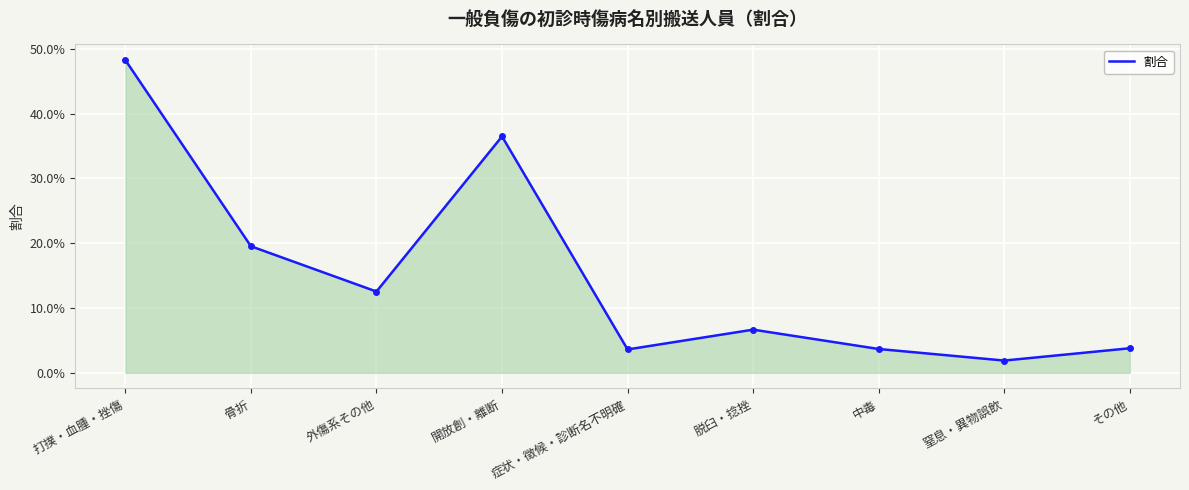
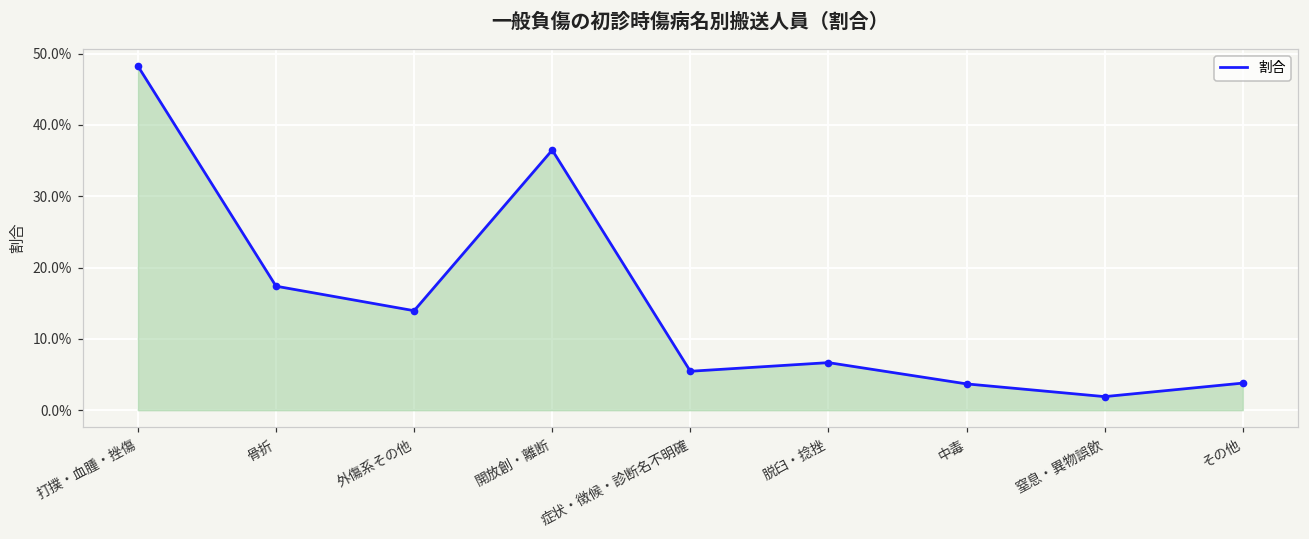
  {
    "打撲・血腫・挫傷": "48%",
-   "骨折": "20%",
-   "外傷系その他": "13%",
+   "骨折": "17%",
+   "外傷系その他": "14%",
    "開放創・離断": "36%",
-   "症状・徴候・診断名不明確": "4%",
+   "症状・徴候・診断名不明確": "5%",
    "脱臼・捻挫": "7%",
    "中毒": "4%",
    "窒息・異物誤飲": "2%",
    "その他": "4%"
  }
